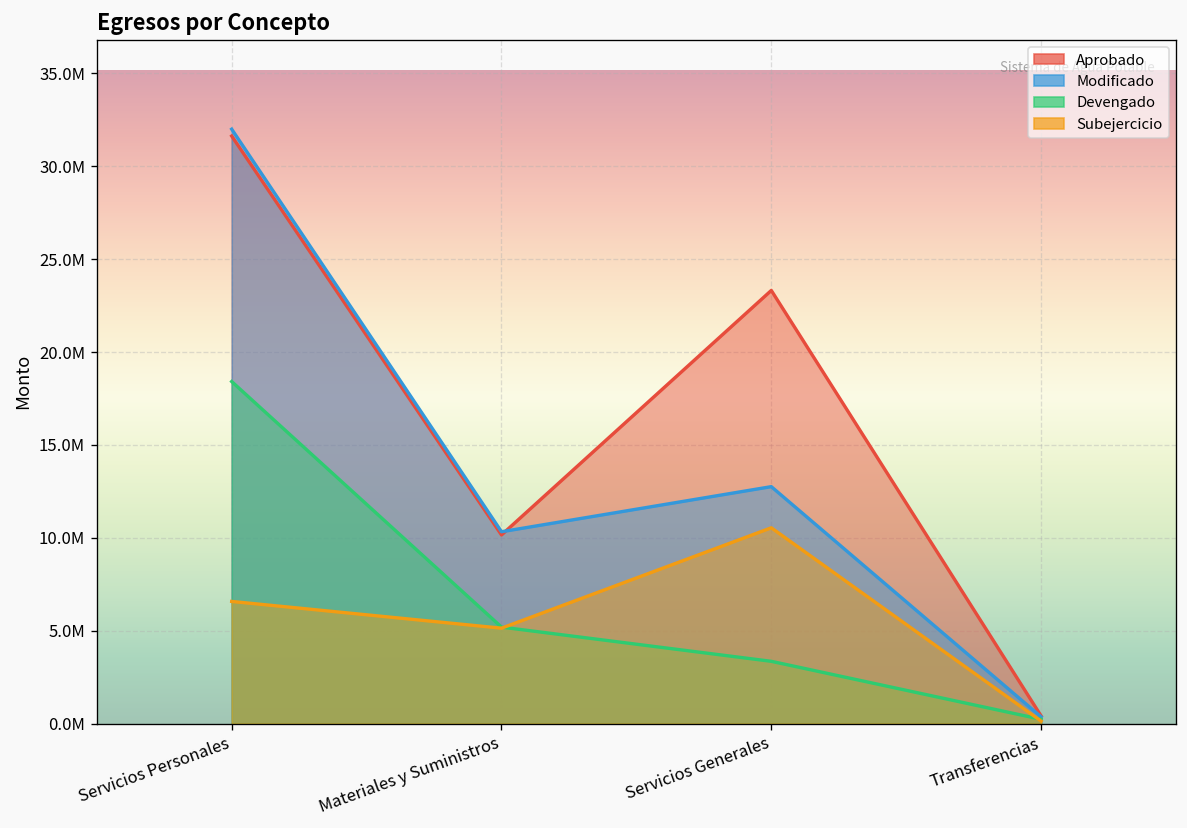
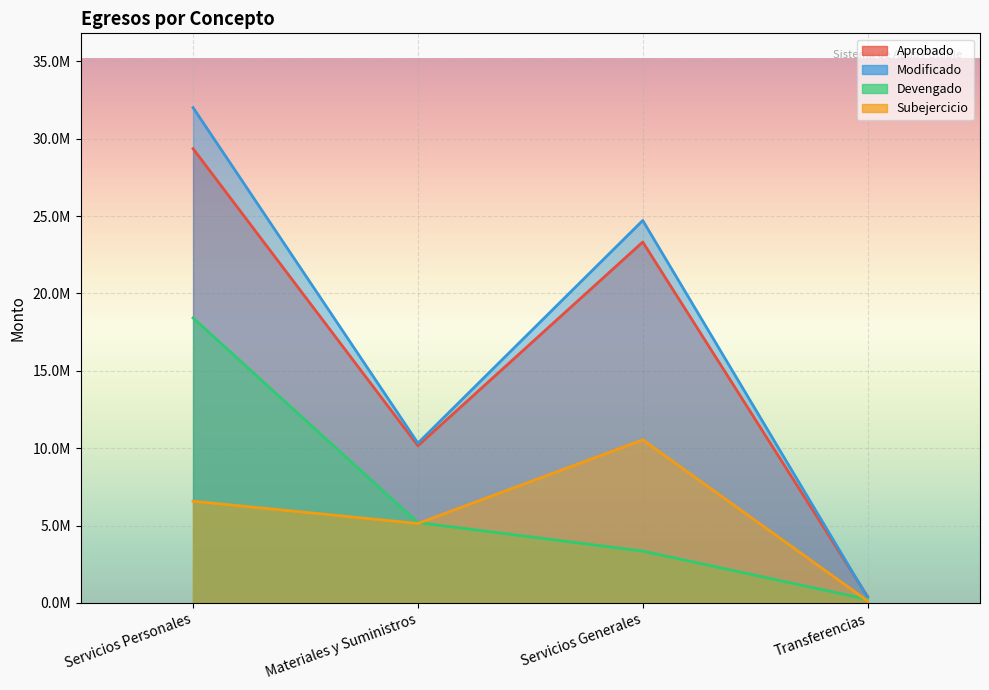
  {
    "Aprobado": {
-     "Servicios Personales": 31600000,
+     "Servicios Personales": 29400000,
      "Materiales y Suministros": 10200000,
      "Servicios Generales": 23300000
    },
    "Modificado": {
      "Servicios Personales": 32000000,
      "Materiales y Suministros": 10300000,
-     "Servicios Generales": 12800000
+     "Servicios Generales": 24700000
    },
    "Devengado": {
      "Servicios Personales": 18400000,
      "Servicios Generales": 3400000
    },
    "Subejercicio": {
      "Servicios Personales": 6600000,
      "Servicios Generales": 10500000
    }
  }
